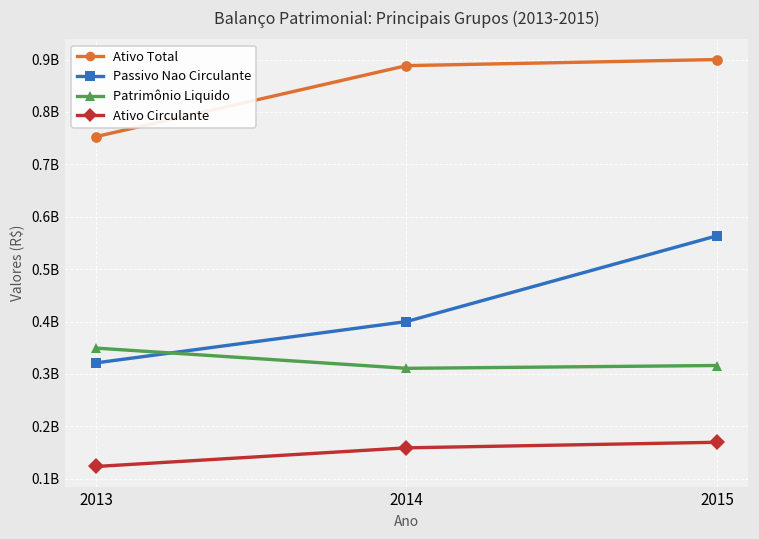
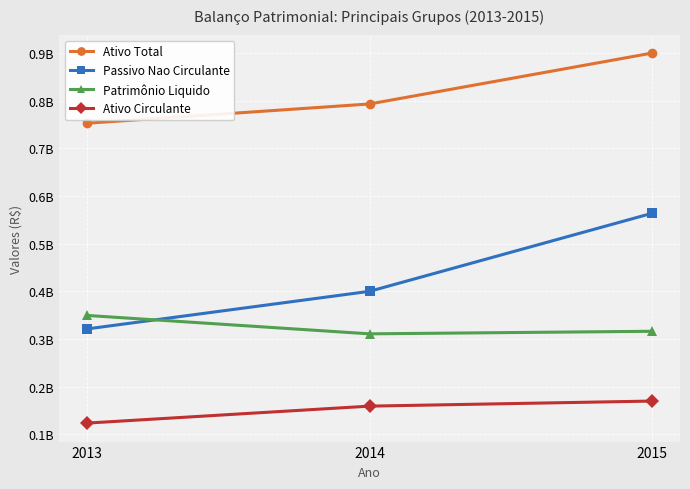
  {
    "Ativo Total": {
      "2013": 750000000,
-     "2014": 890000000,
+     "2014": 790000000,
      "2015": 900000000
    },
    "Passivo Nao Circulante": {
      "2013": 320000000,
      "2014": 400000000,
      "2015": 560000000
    },
    "Patrimônio Liquido": {
      "2013": 350000000,
      "2014": 310000000,
      "2015": 320000000
    },
    "Ativo Circulante": {
      "2013": 120000000,
      "2014": 160000000,
      "2015": 170000000
    }
  }
